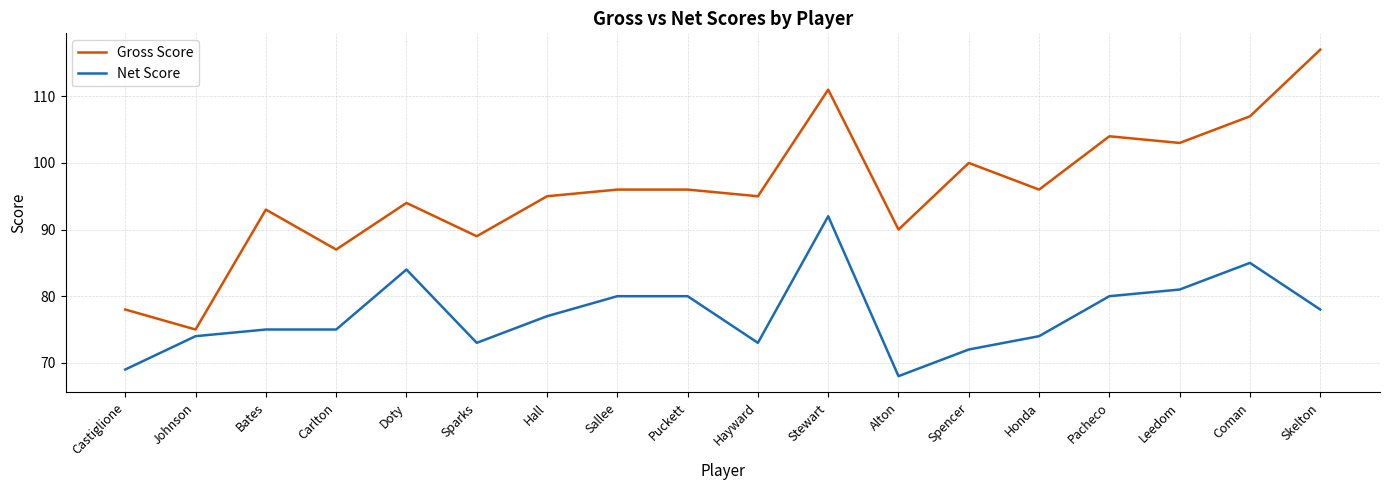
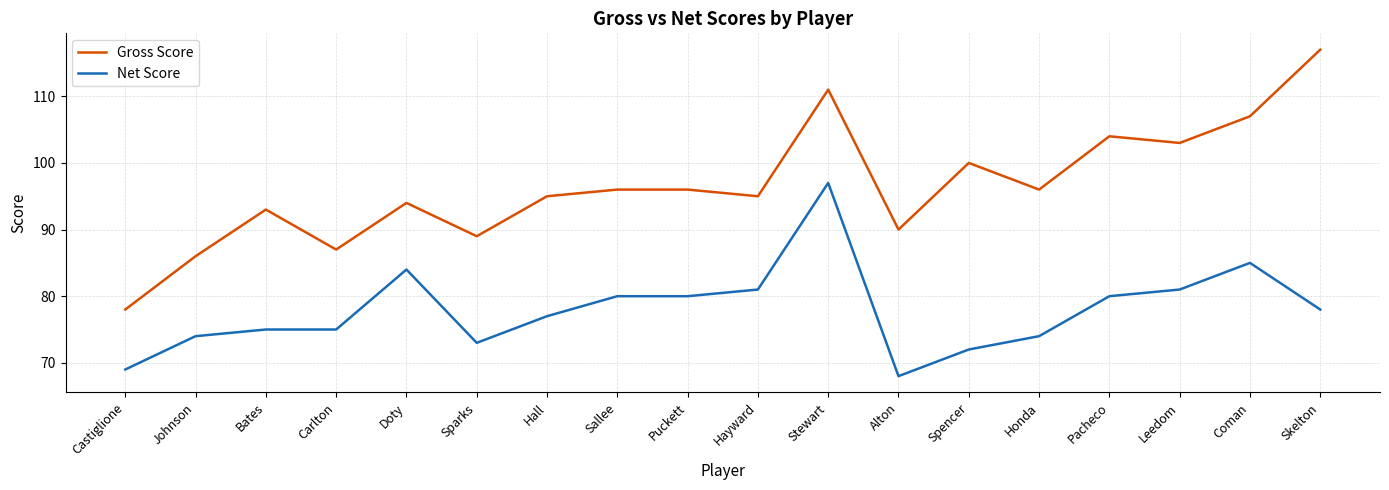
  {
    "Gross Score": {
      "Castiglione": 78,
-     "Johnson": 75,
+     "Johnson": 86,
      "Bates": 93,
      "Carlton": 87,
      "Doty": 94,
      "Sparks": 89,
      "Hall": 95,
      "Sallee": 96,
      "Puckett": 96,
      "Hayward": 95,
      "Stewart": 111,
      "Alton": 90,
      "Spencer": 100,
      "Honda": 96,
      "Pacheco": 104,
      "Leedom": 103,
      "Coman": 107,
      "Skelton": 117
    },
    "Net Score": {
      "Castiglione": 69,
      "Johnson": 74,
      "Bates": 75,
      "Carlton": 75,
      "Doty": 84,
      "Sparks": 73,
      "Hall": 77,
      "Sallee": 80,
      "Puckett": 80,
-     "Hayward": 73,
-     "Stewart": 92,
+     "Hayward": 81,
+     "Stewart": 97,
      "Alton": 68,
      "Spencer": 72,
      "Honda": 74,
      "Pacheco": 80,
      "Leedom": 81,
      "Coman": 85,
      "Skelton": 78
    }
  }
